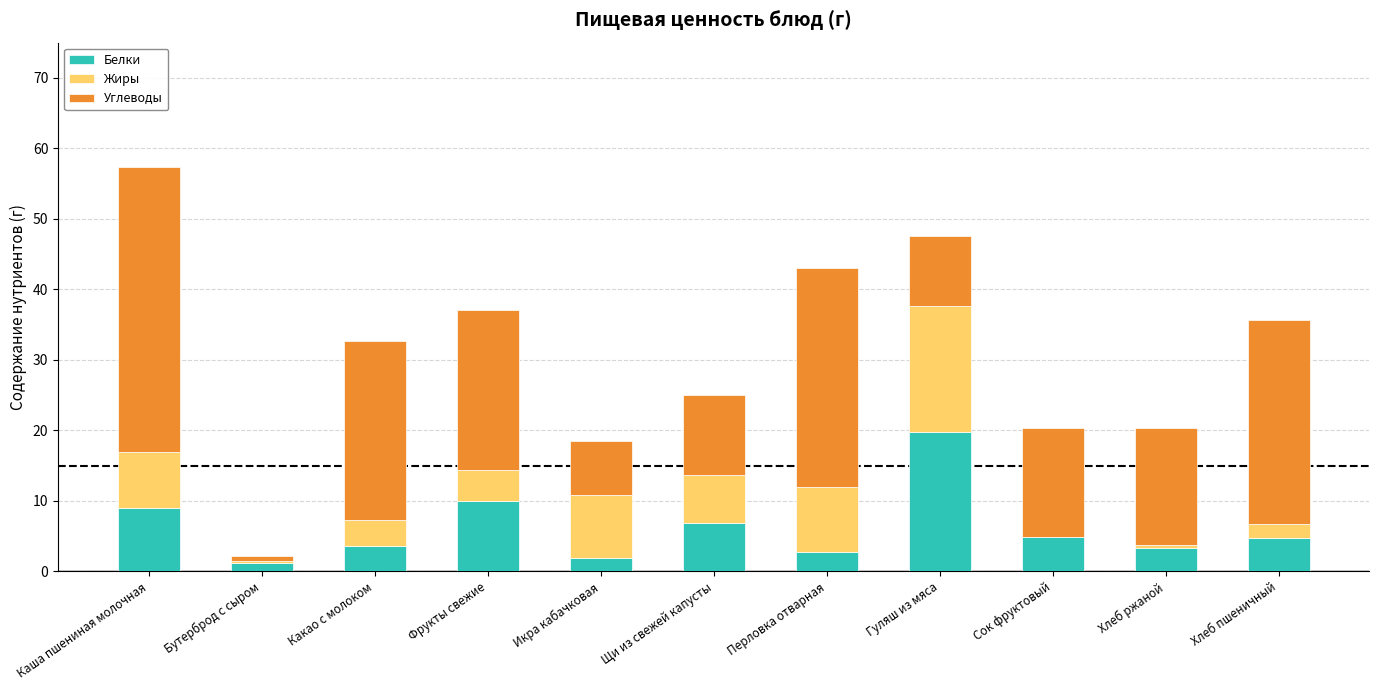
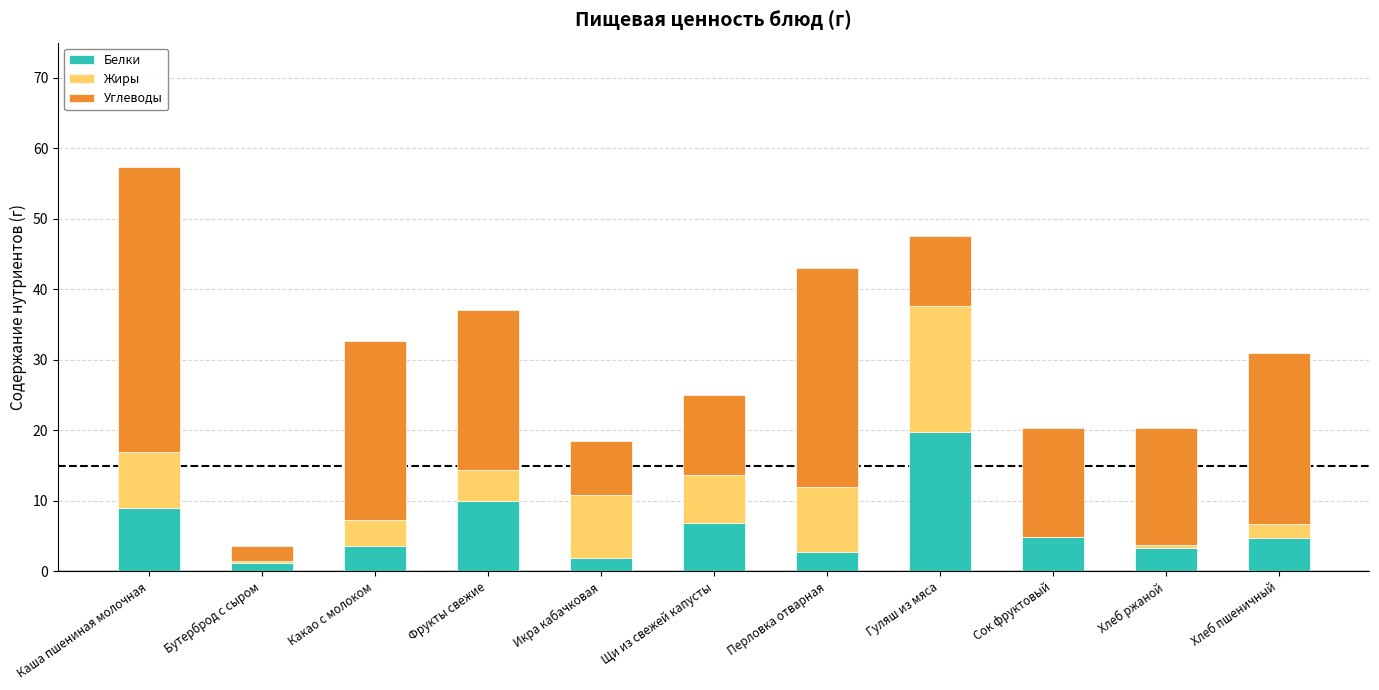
  {
    "Белки": {
      "Каша пшениная молочная": 9,
      "Бутерброд с сыром": 1,
      "Какао с молоком": 4,
      "Фрукты свежие": 10,
      "Икра кабачковая": 2,
      "Щи из свежей капусты": 7,
      "Перловка отварная": 3,
      "Гуляш из мяса": 20,
      "Сок фруктовый": 5,
      "Хлеб ржаной": 3,
      "Хлеб пшеничный": 5
    },
    "Жиры": {
      "Каша пшениная молочная": 8,
      "Какао с молоком": 4,
      "Фрукты свежие": 4,
      "Икра кабачковая": 9,
      "Щи из свежей капусты": 7,
      "Перловка отварная": 9,
      "Гуляш из мяса": 18,
      "Сок фруктовый": 0,
      "Хлеб ржаной": 0,
      "Хлеб пшеничный": 2
    },
    "Углеводы": {
      "Каша пшениная молочная": 40,
-     "Бутерброд с сыром": 1,
+     "Бутерброд с сыром": 2,
      "Какао с молоком": 25,
      "Фрукты свежие": 23,
      "Икра кабачковая": 8,
      "Щи из свежей капусты": 11,
      "Перловка отварная": 31,
      "Гуляш из мяса": 10,
      "Сок фруктовый": 15,
      "Хлеб ржаной": 17,
-     "Хлеб пшеничный": 29
+     "Хлеб пшеничный": 24
    }
  }
